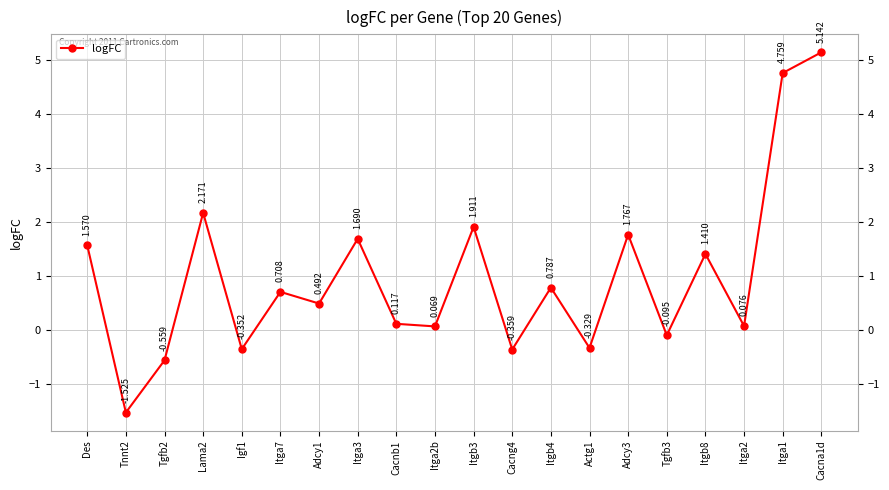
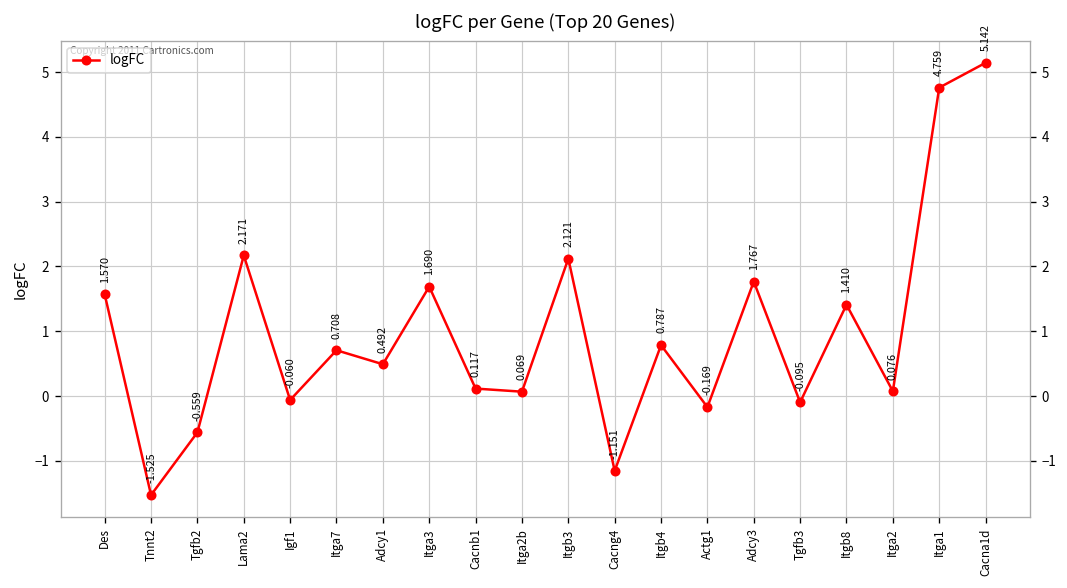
  {
    "Des": 1.570,
    "Tnnt2": -1.525,
    "Tgfb2": -0.559,
    "Lama2": 2.171,
-   "Igf1": -0.352,
+   "Igf1": -0.060,
    "Itga7": 0.708,
    "Adcy1": 0.492,
    "Itga3": 1.690,
    "Cacnb1": 0.117,
    "Itga2b": 0.069,
-   "Itgb3": 1.911,
-   "Cacng4": -0.359,
+   "Itgb3": 2.121,
+   "Cacng4": -1.151,
    "Itgb4": 0.787,
-   "Actg1": -0.329,
+   "Actg1": -0.169,
    "Adcy3": 1.767,
    "Tgfb3": -0.095,
    "Itgb8": 1.410,
    "Itga2": 0.076,
    "Itga1": 4.759,
    "Cacna1d": 5.142
  }
